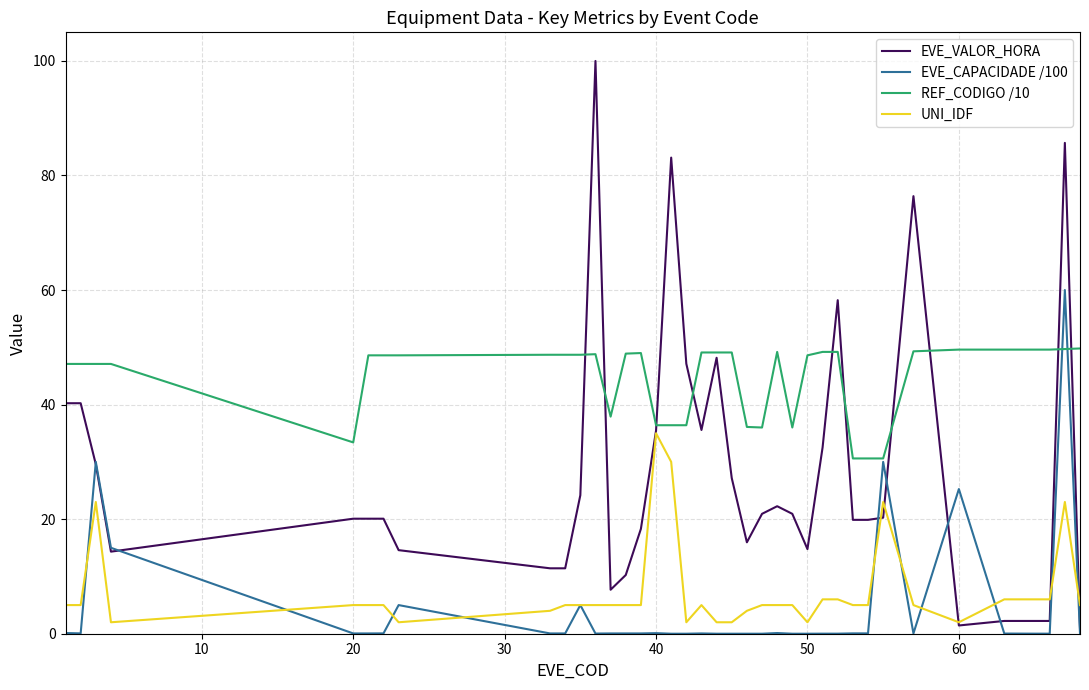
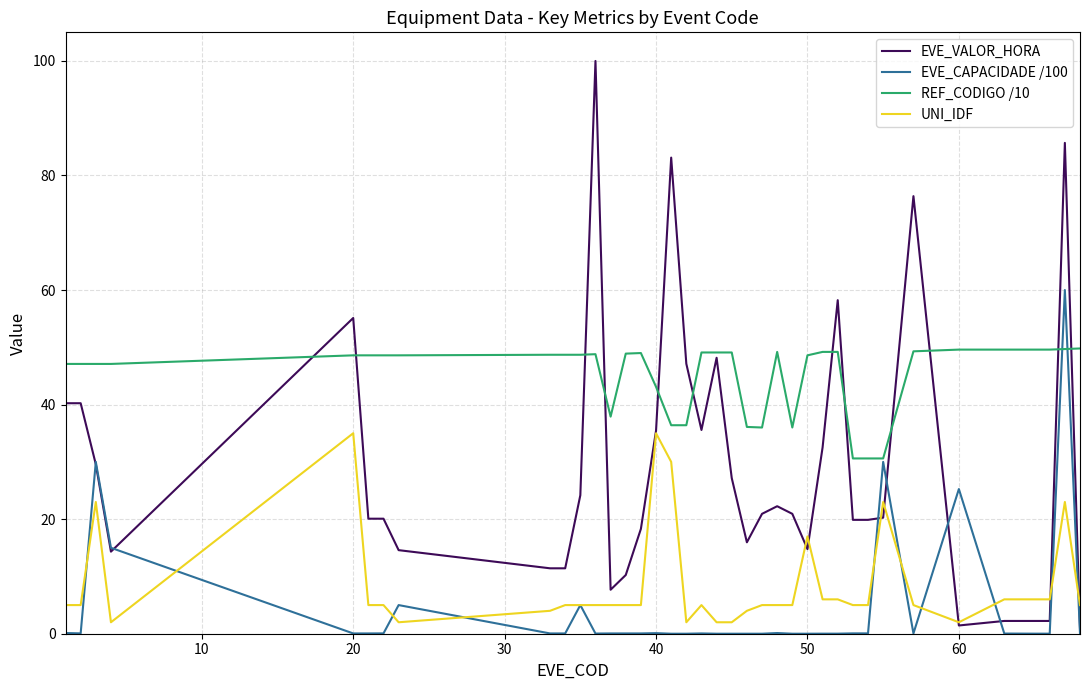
  {
    "EVE_VALOR_HORA": {
-     "20": 20,
+     "20": 55,
      "50": 15,
      "60": 1
    },
    "EVE_CAPACIDADE /100": {
      "20": 0,
      "40": 0,
      "50": 0,
      "60": 25
    },
    "REF_CODIGO /10": {
-     "20": 33,
-     "40": 36,
+     "20": 49,
+     "40": 43,
      "50": 49,
      "60": 50
    },
    "UNI_IDF": {
-     "20": 5,
-     "50": 2,
+     "20": 35,
+     "50": 17,
      "60": 2
    }
  }
